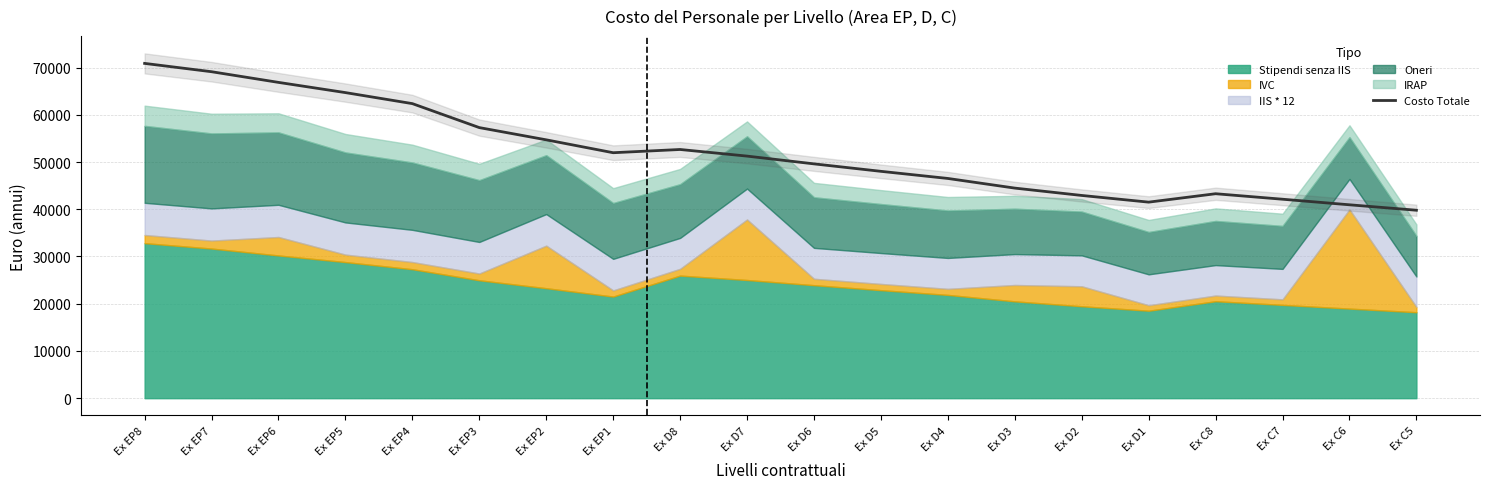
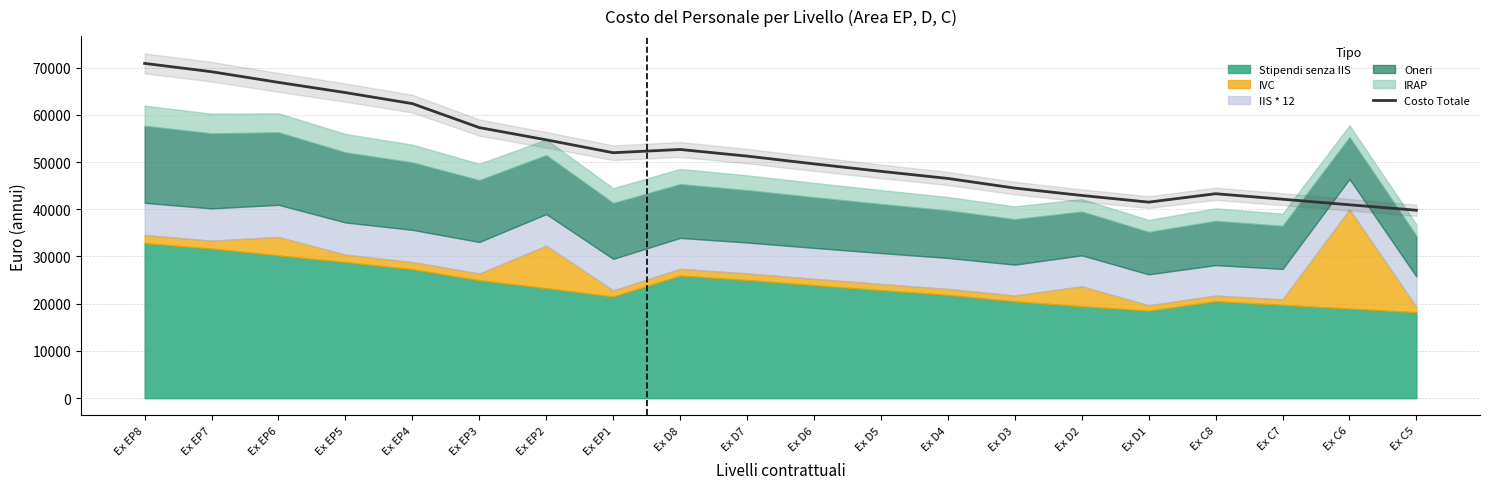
  {
    "IVC": {
      "Ex EP8": 2000,
      "Ex EP7": 2000,
      "Ex EP6": 4000,
      "Ex EP5": 2000,
      "Ex EP4": 2000,
      "Ex EP3": 1000,
      "Ex EP2": 9000,
      "Ex EP1": 1000,
      "Ex D8": 1000,
-     "Ex D7": 13000,
+     "Ex D7": 1000,
      "Ex D6": 1000,
      "Ex D5": 1000,
      "Ex D4": 1000,
-     "Ex D3": 3000,
+     "Ex D3": 1000,
      "Ex D2": 4000,
      "Ex D1": 1000,
      "Ex C8": 1000,
      "Ex C7": 1000,
      "Ex C6": 21000,
      "Ex C5": 1000
    }
  }
